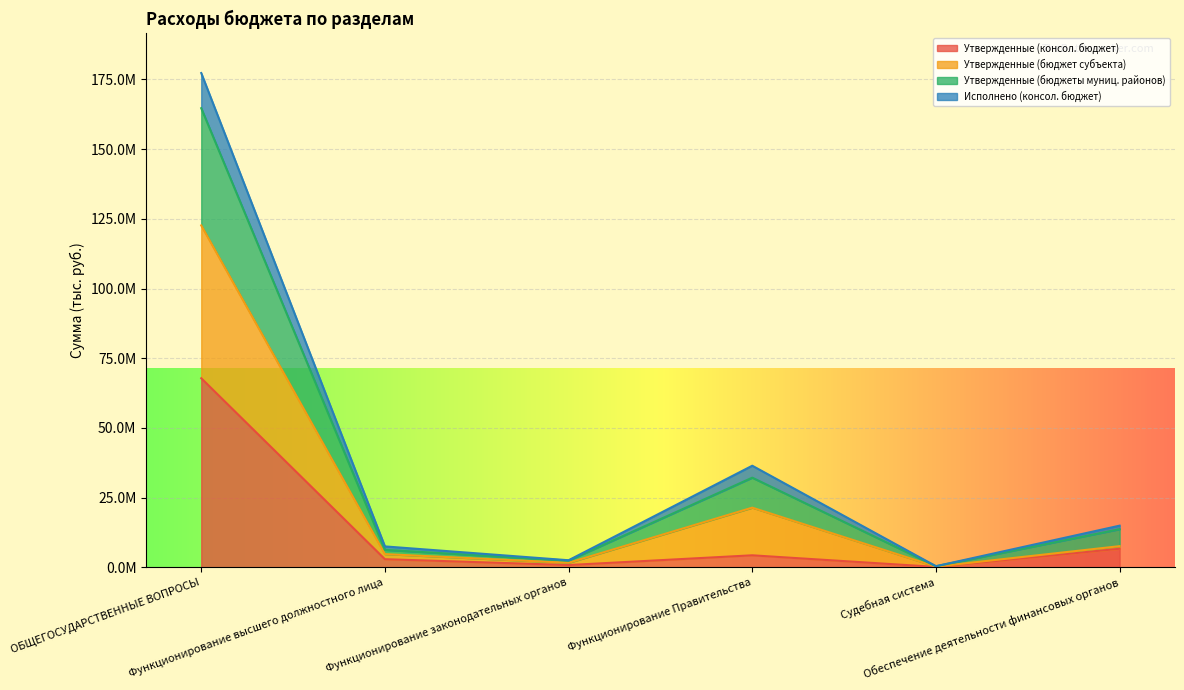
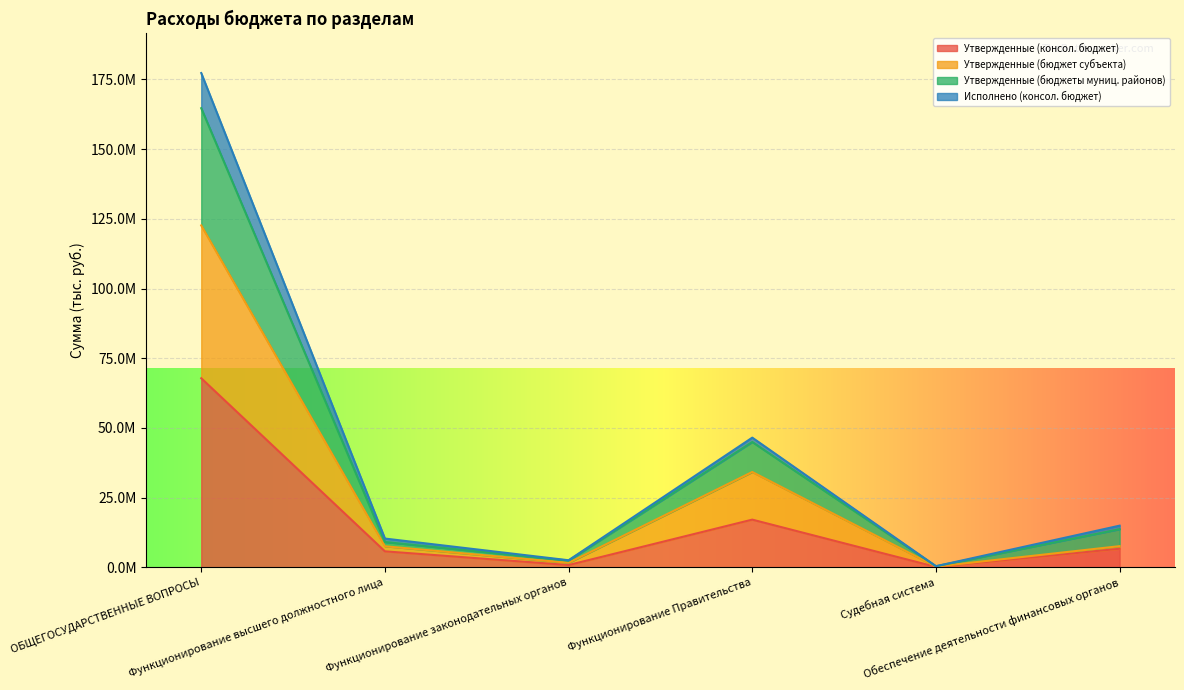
  {
    "Утвержденные (консол. бюджет)": {
      "ОБЩЕГОСУДАРСТВЕННЫЕ ВОПРОСЫ": 68000000,
-     "Функционирование высшего должностного лица": 3000000,
-     "Функционирование Правительства": 4000000,
+     "Функционирование высшего должностного лица": 6000000,
+     "Функционирование Правительства": 17000000,
      "Обеспечение деятельности финансовых органов": 7000000
    },
    "Утвержденные (бюджет субъекта)": {
      "ОБЩЕГОСУДАРСТВЕННЫЕ ВОПРОСЫ": 55000000,
      "Функционирование высшего должностного лица": 2000000,
      "Функционирование Правительства": 17000000,
      "Обеспечение деятельности финансовых органов": 1000000
    },
    "Утвержденные (бюджеты муниц. районов)": {
      "ОБЩЕГОСУДАРСТВЕННЫЕ ВОПРОСЫ": 42000000,
      "Функционирование высшего должностного лица": 2000000,
      "Функционирование Правительства": 11000000,
      "Обеспечение деятельности финансовых органов": 6000000
    },
    "Исполнено (консол. бюджет)": {
      "ОБЩЕГОСУДАРСТВЕННЫЕ ВОПРОСЫ": 13000000,
      "Функционирование высшего должностного лица": 1000000,
-     "Функционирование Правительства": 4000000,
+     "Функционирование Правительства": 2000000,
      "Обеспечение деятельности финансовых органов": 1000000
    }
  }
